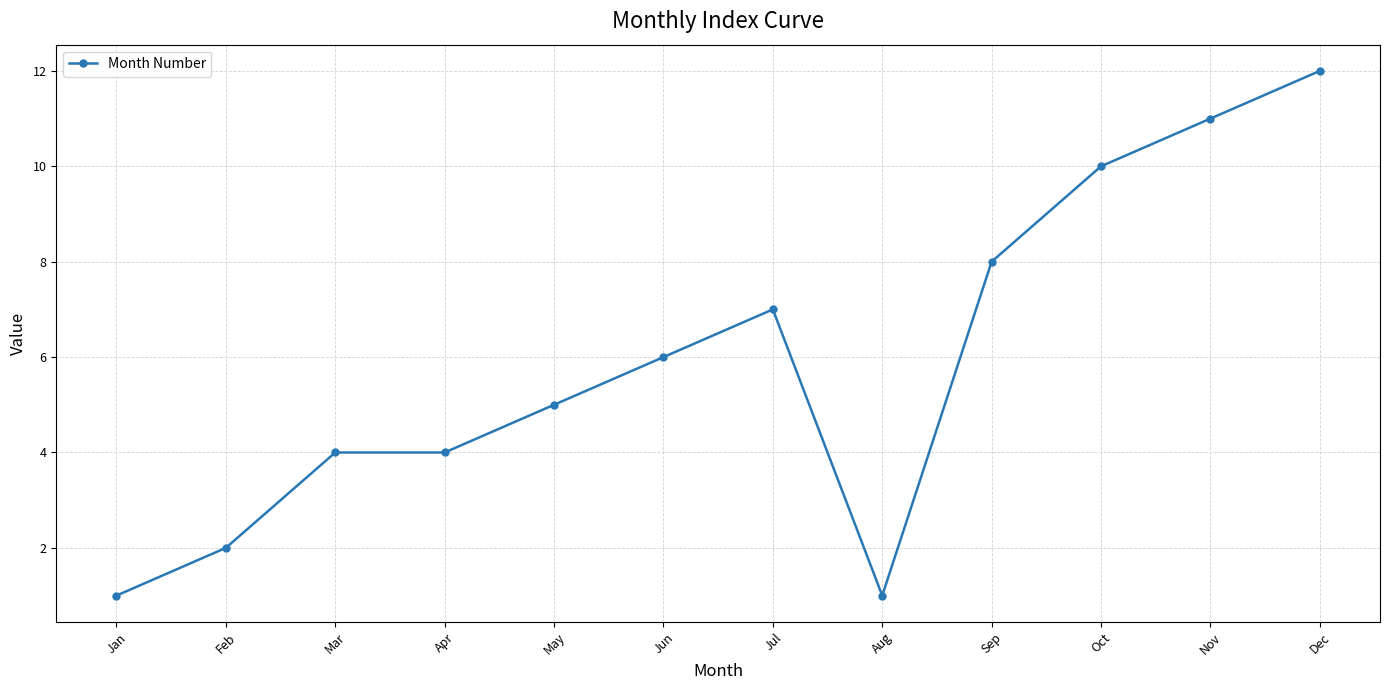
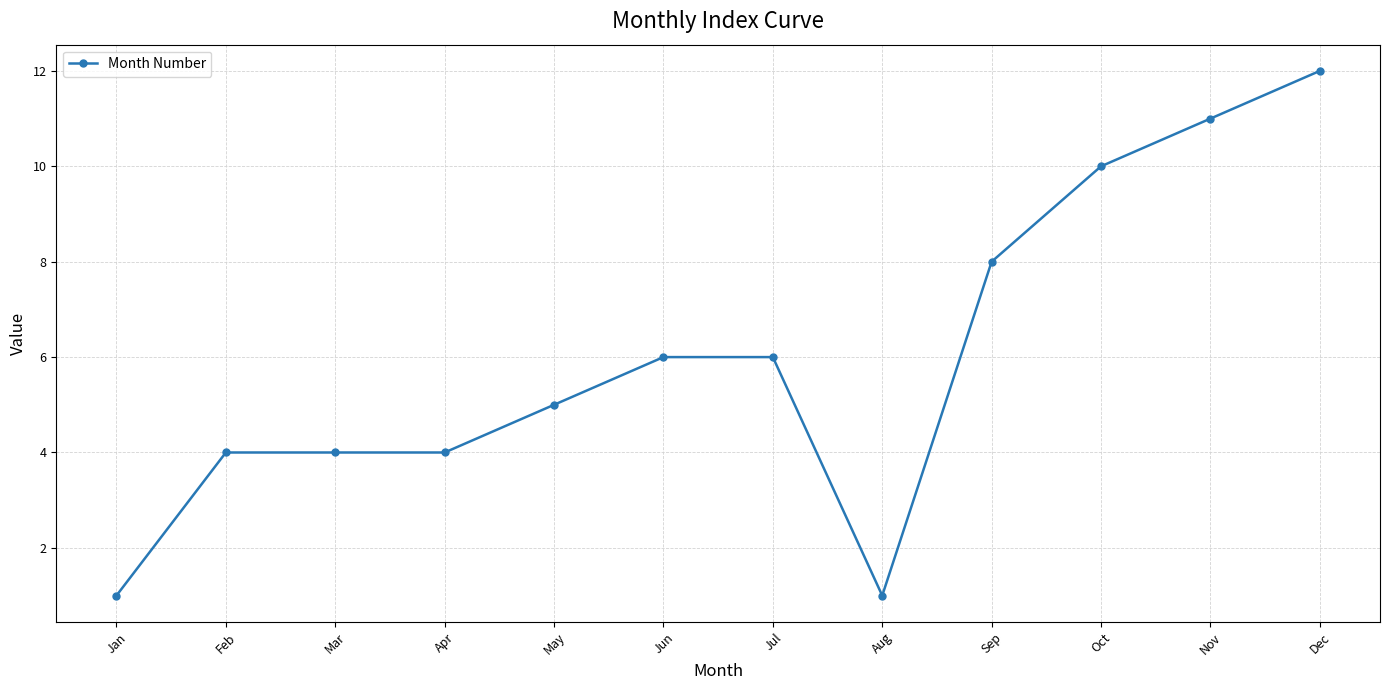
  {
    "Jan": 1,
-   "Feb": 2,
+   "Feb": 4,
    "Mar": 4,
    "Apr": 4,
    "May": 5,
    "Jun": 6,
-   "Jul": 7,
+   "Jul": 6,
    "Aug": 1,
    "Sep": 8,
    "Oct": 10,
    "Nov": 11,
    "Dec": 12
  }
